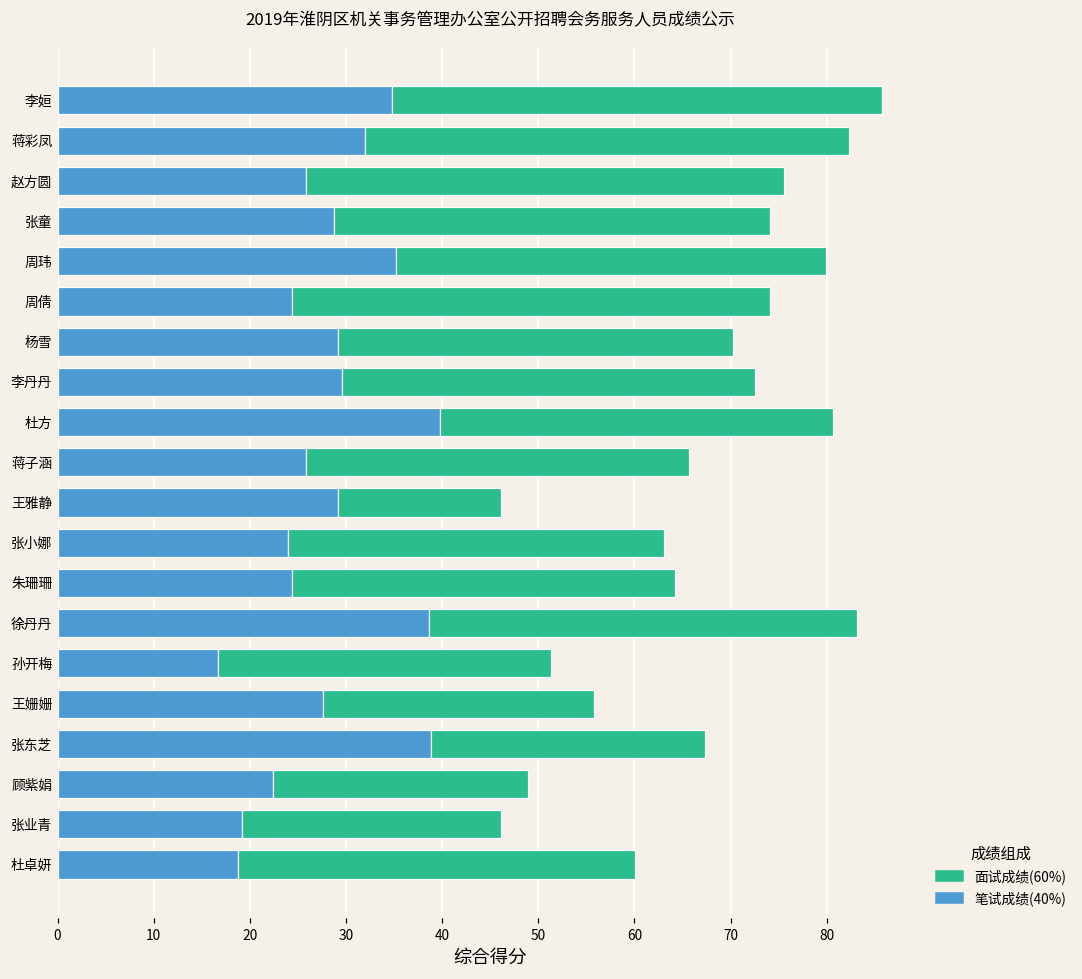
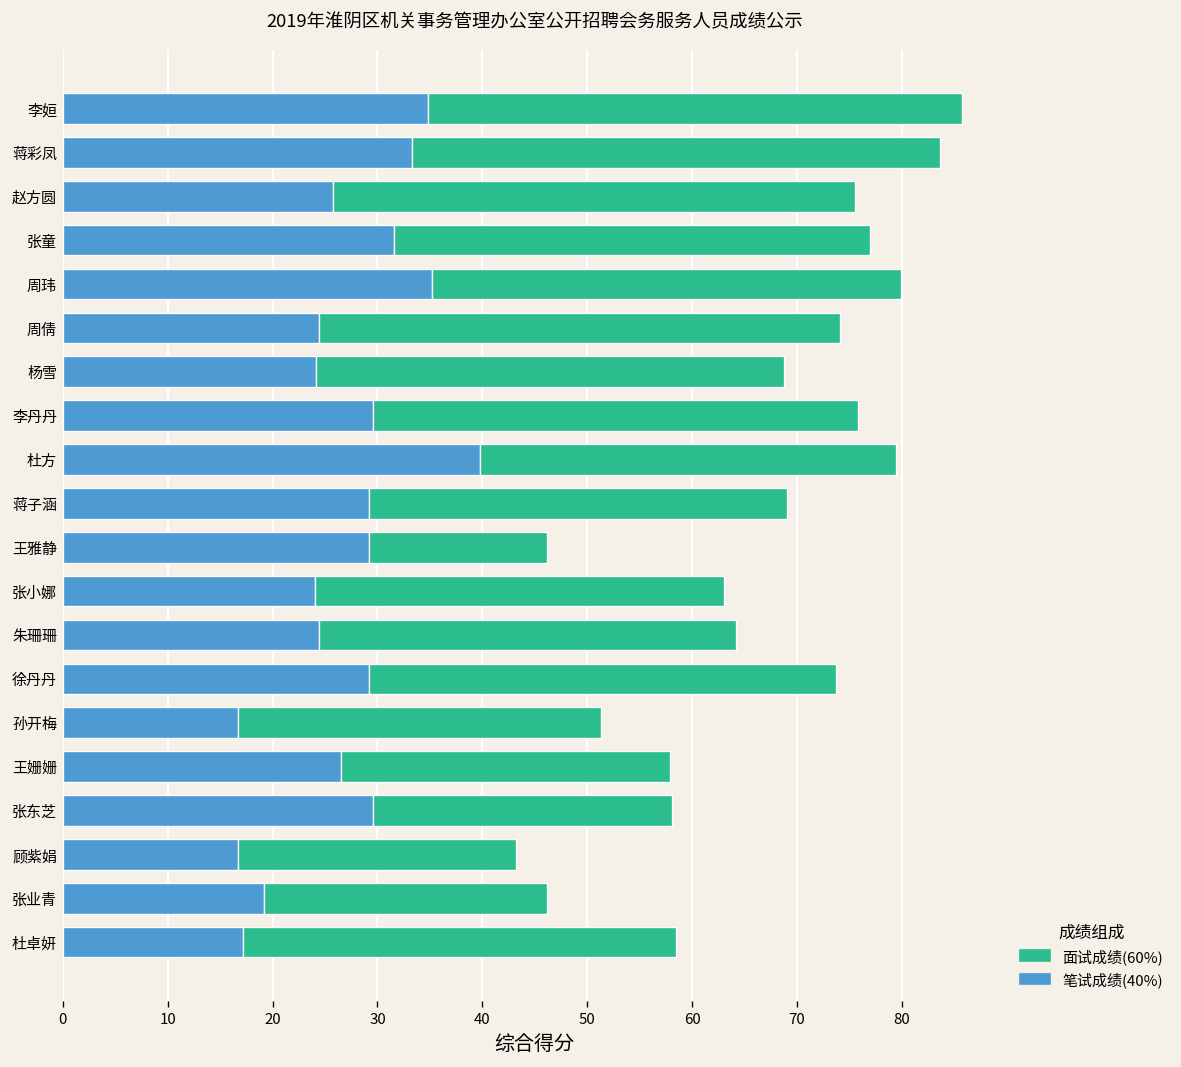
  {
    "笔试成绩(40%)": {
      "李姮": 35,
-     "蒋彩凤": 32,
+     "蒋彩凤": 33,
      "赵方圆": 26,
-     "张童": 29,
+     "张童": 32,
      "周玮": 35,
      "周倩": 24,
-     "杨雪": 29,
+     "杨雪": 24,
      "李丹丹": 30,
      "杜方": 40,
-     "蒋子涵": 26,
+     "蒋子涵": 29,
      "王雅静": 29,
      "张小娜": 24,
      "朱珊珊": 24,
-     "徐丹丹": 39,
+     "徐丹丹": 29,
      "孙开梅": 17,
-     "王姗姗": 28,
-     "张东芝": 39,
-     "顾紫娟": 22,
+     "王姗姗": 27,
+     "张东芝": 30,
+     "顾紫娟": 17,
      "张业青": 19,
-     "杜卓妍": 19
+     "杜卓妍": 17
    },
    "面试成绩(60%)": {
      "李姮": 51,
      "蒋彩凤": 50,
      "赵方圆": 50,
      "张童": 45,
      "周玮": 45,
      "周倩": 50,
-     "杨雪": 41,
-     "李丹丹": 43,
-     "杜方": 41,
+     "杨雪": 45,
+     "李丹丹": 46,
+     "杜方": 40,
      "蒋子涵": 40,
      "王雅静": 17,
      "张小娜": 39,
      "朱珊珊": 40,
      "徐丹丹": 45,
      "孙开梅": 35,
-     "王姗姗": 28,
+     "王姗姗": 31,
      "张东芝": 29,
      "顾紫娟": 27,
      "张业青": 27,
      "杜卓妍": 41
    }
  }
